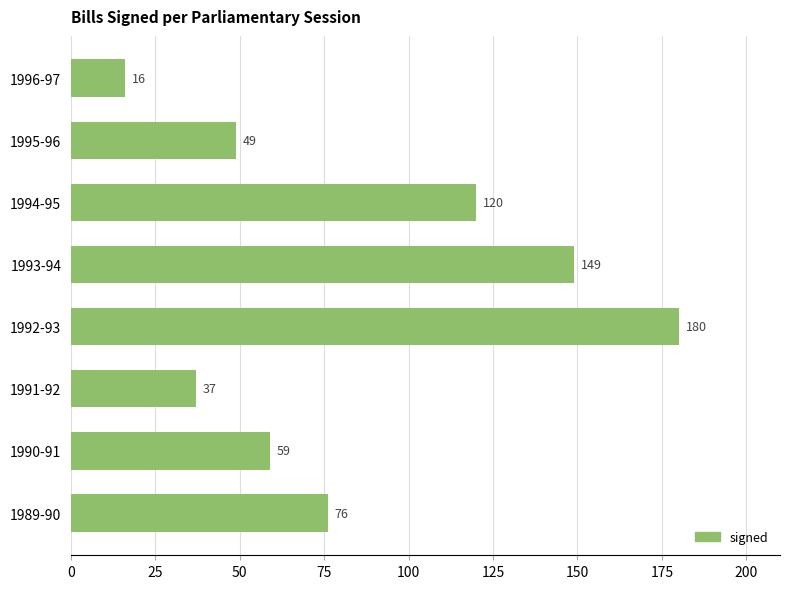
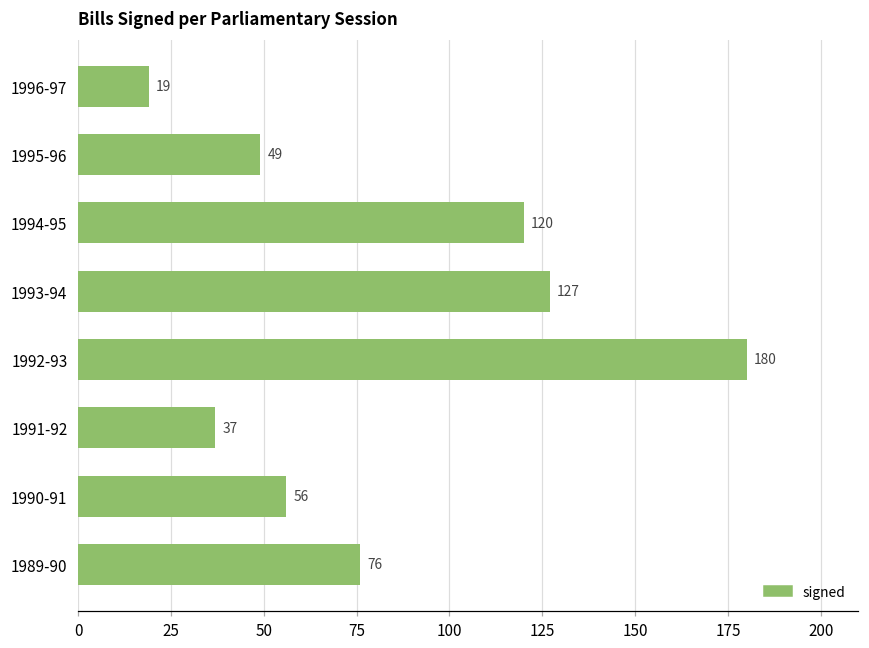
  {
-   "1996-97": 16,
+   "1996-97": 19,
    "1995-96": 49,
    "1994-95": 120,
-   "1993-94": 149,
+   "1993-94": 127,
    "1992-93": 180,
    "1991-92": 37,
-   "1990-91": 59,
+   "1990-91": 56,
    "1989-90": 76
  }
